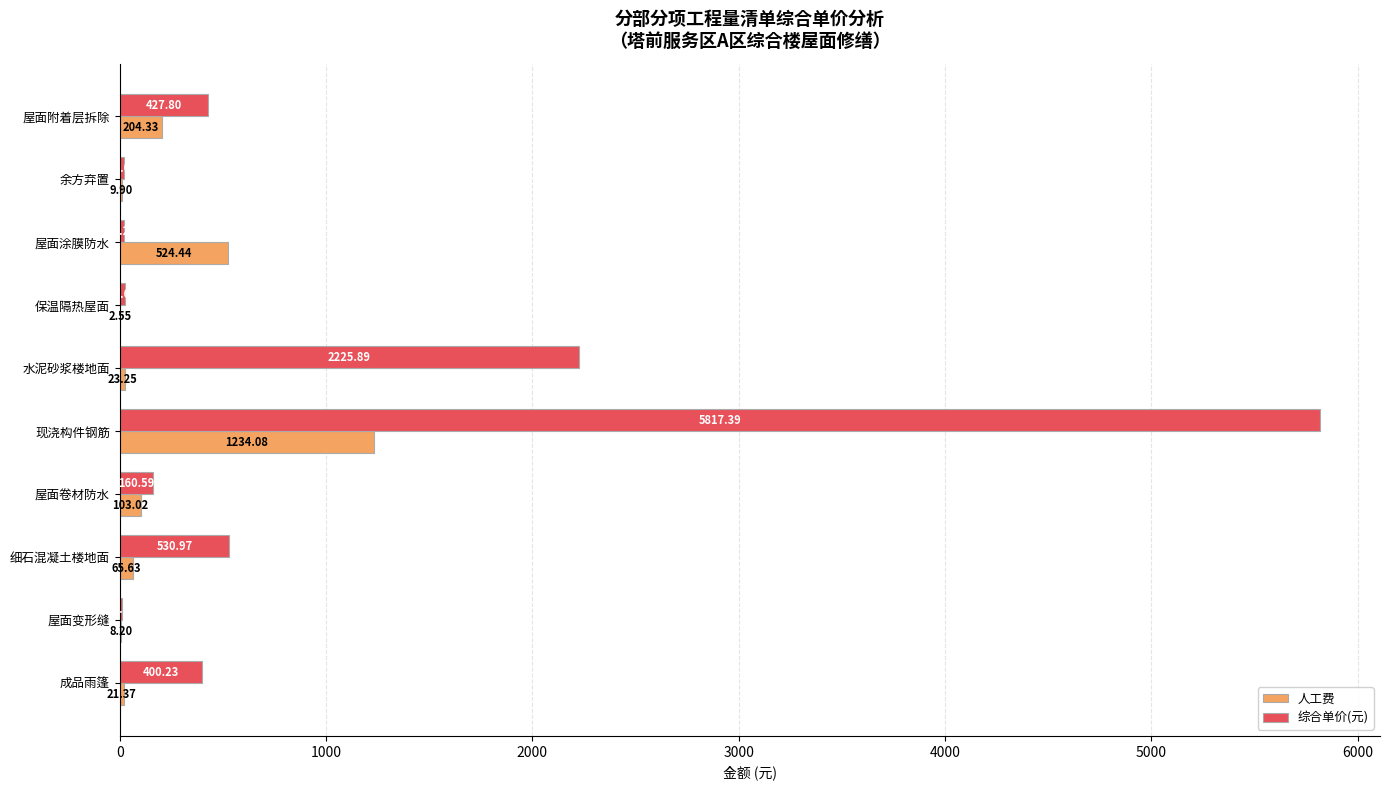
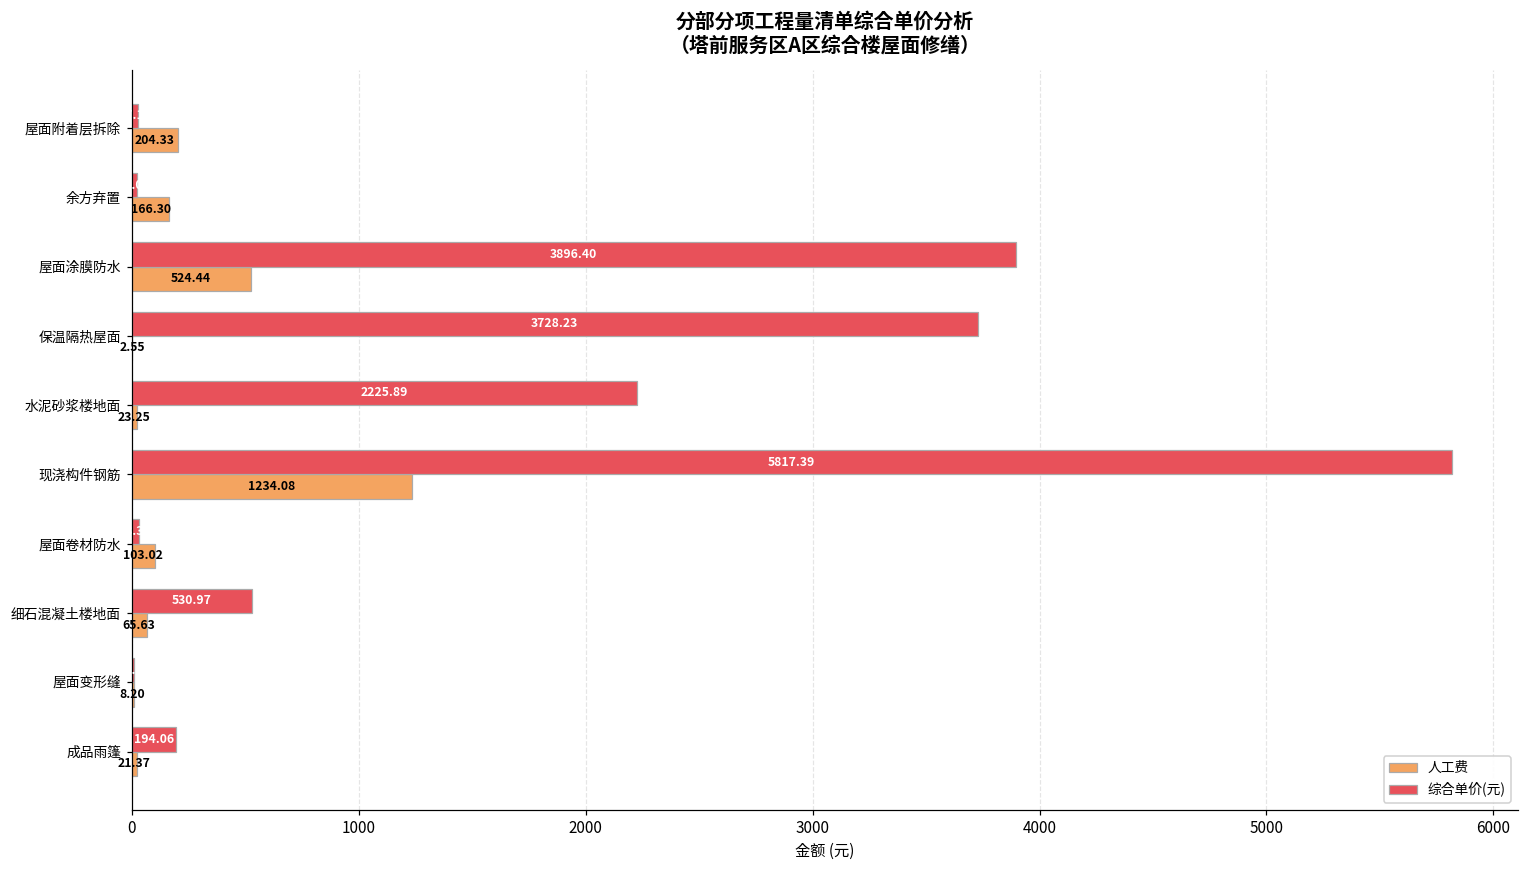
  {
    "人工费": {
      "屋面附着层拆除": 204.33,
-     "余方弃置": 9.90,
+     "余方弃置": 166.30,
      "屋面涂膜防水": 524.44,
      "保温隔热屋面": 2.55,
      "水泥砂浆楼地面": 23.25,
      "现浇构件钢筋": 1234.08,
      "屋面卷材防水": 103.02,
      "细石混凝土楼地面": 65.63,
      "屋面变形缝": 8.20,
      "成品雨篷": 21.37
    },
    "综合单价(元)": {
-     "屋面附着层拆除": 430,
-     "屋面涂膜防水": 20,
-     "保温隔热屋面": 30,
+     "屋面附着层拆除": 30,
+     "屋面涂膜防水": 3900,
+     "保温隔热屋面": 3730,
      "水泥砂浆楼地面": 2225.89,
      "现浇构件钢筋": 5817.39,
-     "屋面卷材防水": 160,
+     "屋面卷材防水": 30,
      "细石混凝土楼地面": 530.97,
-     "成品雨篷": 400.23
+     "成品雨篷": 194.06
    }
  }
